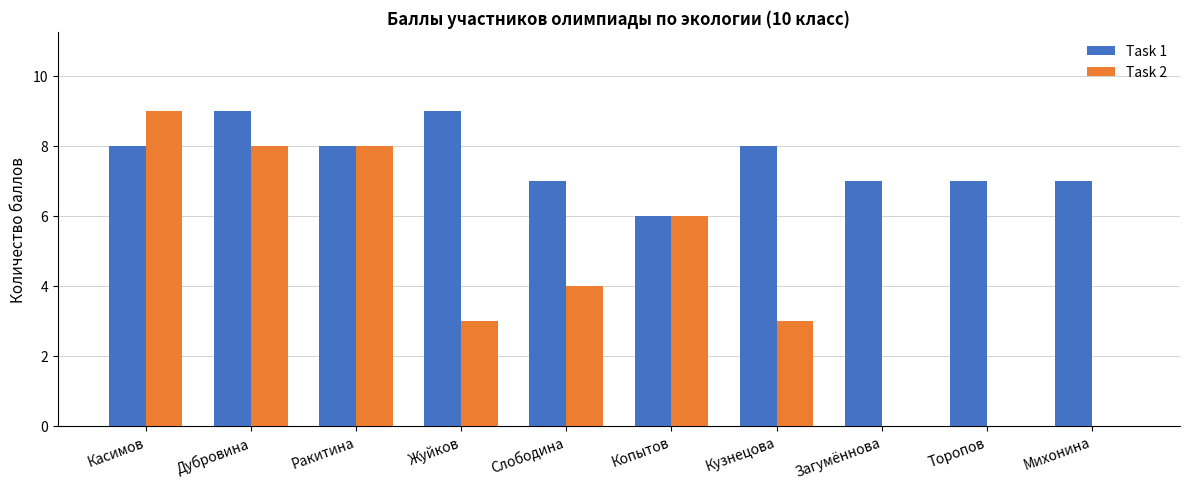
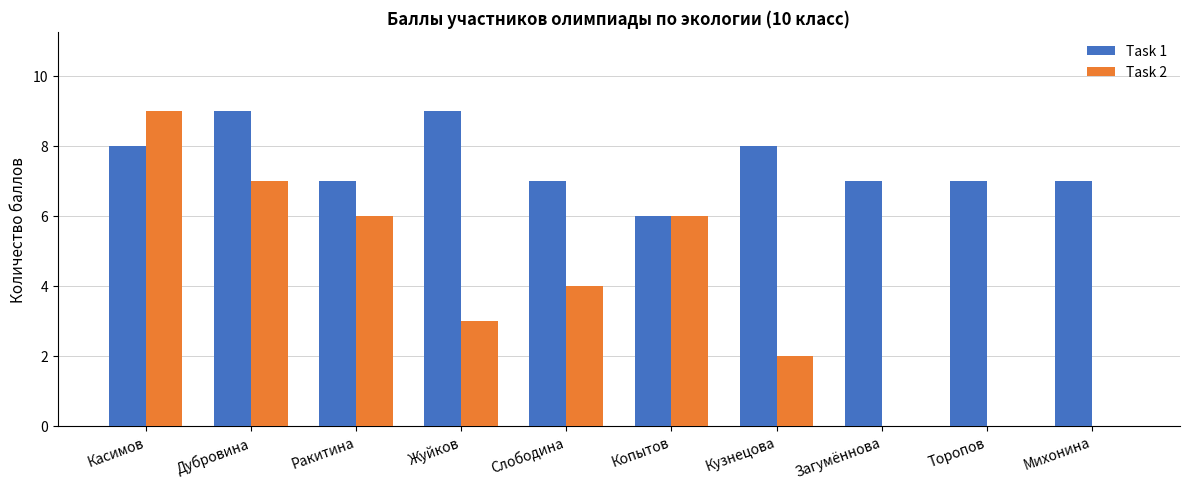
  {
    "Task 1": {
      "Касимов": 8,
      "Дубровина": 9,
-     "Ракитина": 8,
+     "Ракитина": 7,
      "Жуйков": 9,
      "Слободина": 7,
      "Копытов": 6,
      "Кузнецова": 8,
      "Загумённова": 7,
      "Торопов": 7,
      "Михонина": 7
    },
    "Task 2": {
      "Касимов": 9,
-     "Дубровина": 8,
-     "Ракитина": 8,
+     "Дубровина": 7,
+     "Ракитина": 6,
      "Жуйков": 3,
      "Слободина": 4,
      "Копытов": 6,
-     "Кузнецова": 3,
+     "Кузнецова": 2,
      "Загумённова": 0,
      "Торопов": 0,
      "Михонина": 0
    }
  }
